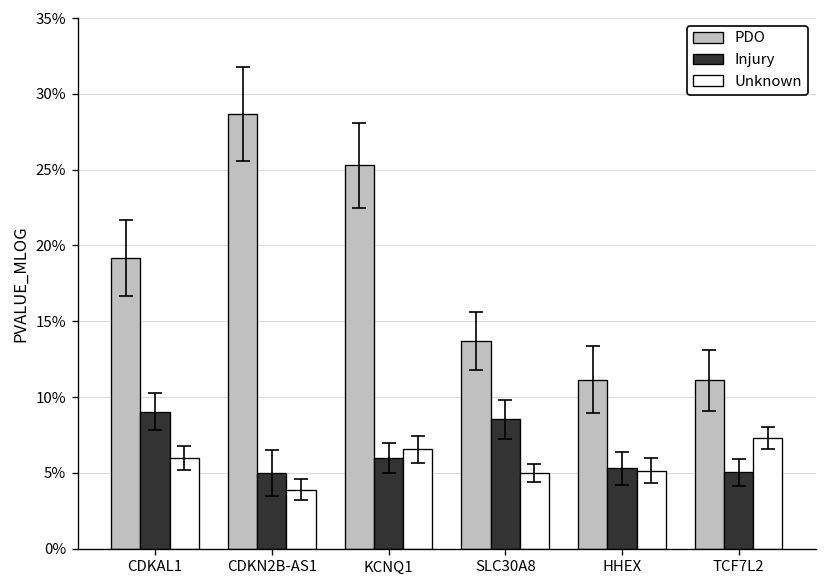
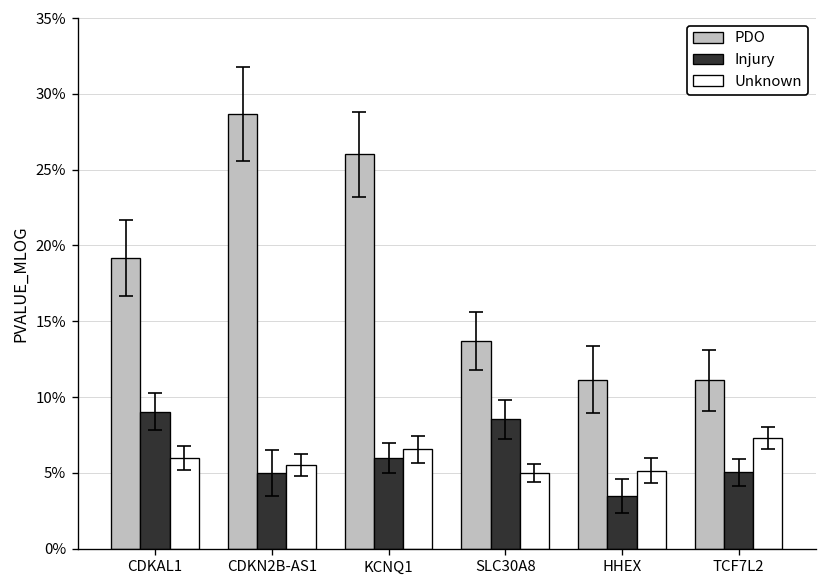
  {
    "PDO": {
      "CDKAL1": "19.2%",
      "CDKN2B-AS1": "28.7%",
-     "KCNQ1": "25.3%",
+     "KCNQ1": "26.0%",
      "SLC30A8": "13.7%",
      "HHEX": "11.2%",
      "TCF7L2": "11.1%"
    },
    "Injury": {
      "CDKAL1": "9.0%",
      "CDKN2B-AS1": "5.0%",
      "KCNQ1": "6.0%",
      "SLC30A8": "8.5%",
-     "HHEX": "5.3%",
+     "HHEX": "3.5%",
      "TCF7L2": "5.0%"
    },
    "Unknown": {
      "CDKAL1": "6.0%",
-     "CDKN2B-AS1": "3.9%",
+     "CDKN2B-AS1": "5.5%",
      "KCNQ1": "6.5%",
      "SLC30A8": "5.0%",
      "HHEX": "5.2%",
      "TCF7L2": "7.3%"
    }
  }
